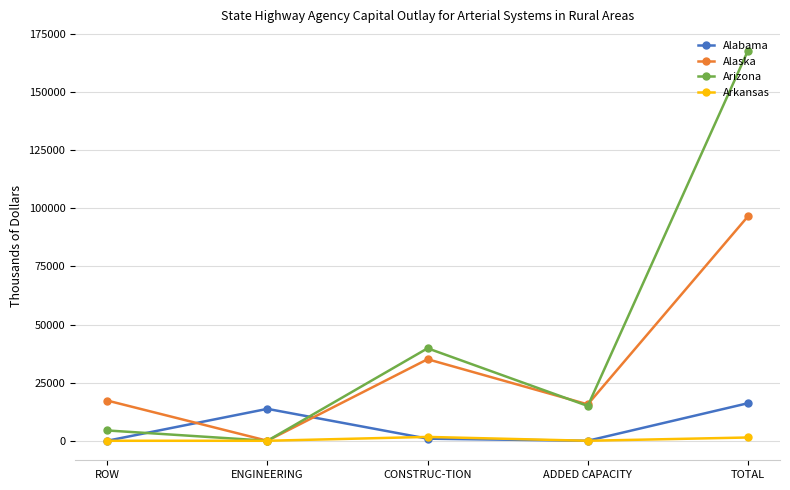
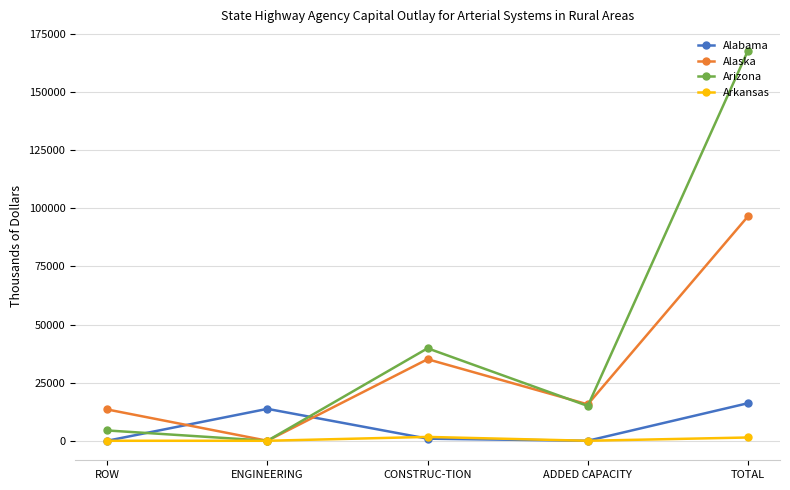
  {
    "Alabama": {
      "ENGINEERING": 14000,
      "TOTAL": 16000
    },
    "Alaska": {
-     "ROW": 17000,
+     "ROW": 13000,
      "CONSTRUC-TION": 35000,
      "TOTAL": 97000
    },
    "Arizona": {
      "ROW": 4000,
      "CONSTRUC-TION": 40000,
      "TOTAL": 168000
    },
    "Arkansas": {
      "TOTAL": 1000
    }
  }
